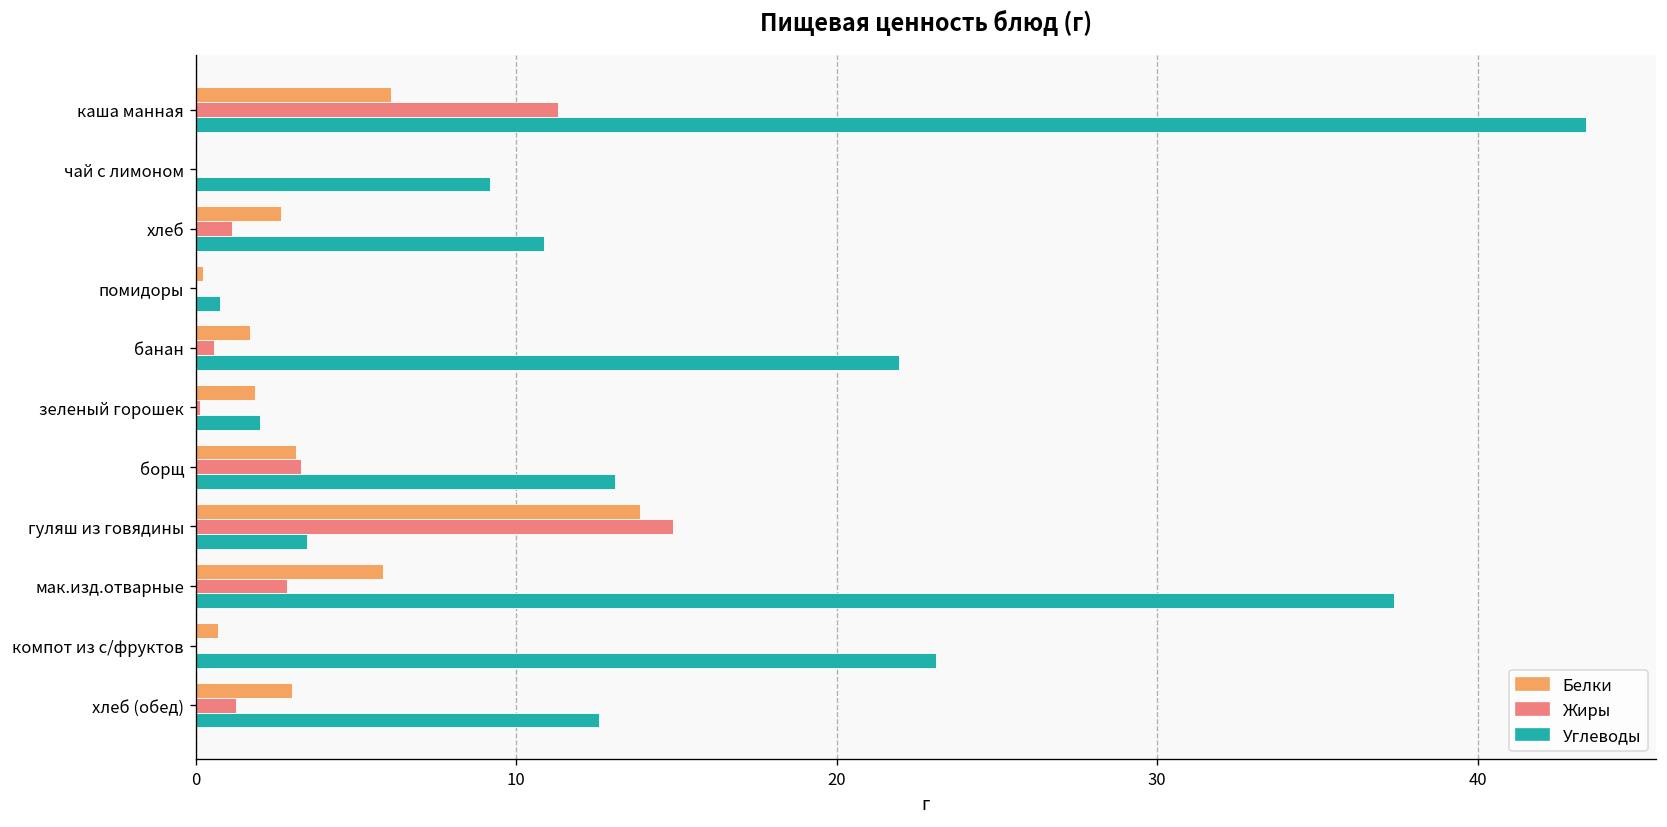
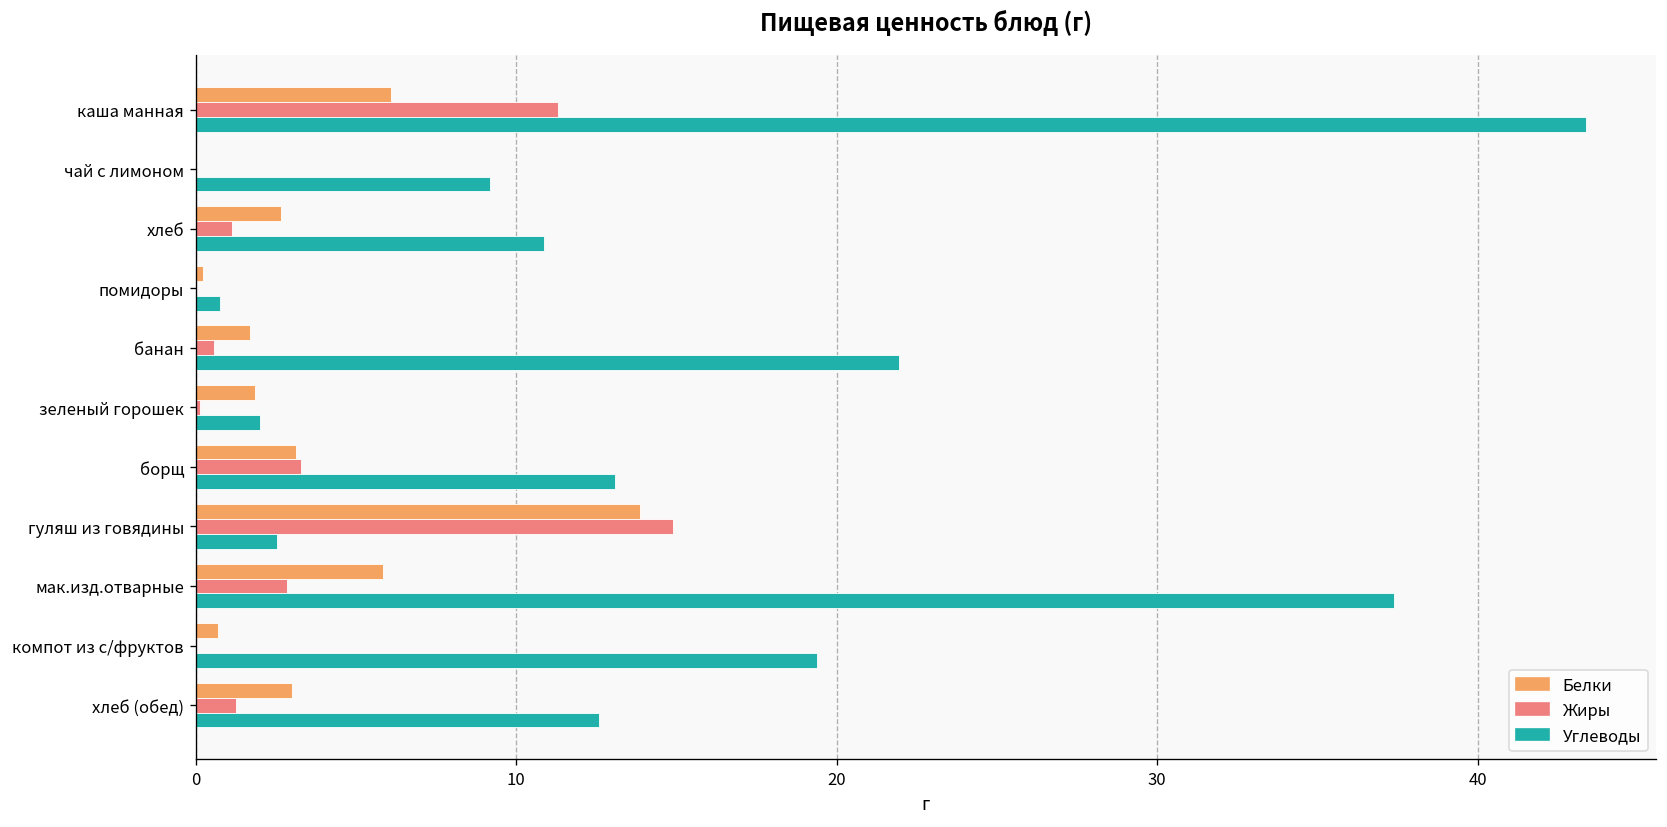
  {
    "Углеводы": {
      "каша манная": 43.4,
      "чай с лимоном": 9.2,
      "хлеб": 10.9,
      "помидоры": 0.8,
      "банан": 22.0,
      "зеленый горошек": 2.0,
      "борщ": 13.1,
-     "гуляш из говядины": 3.5,
+     "гуляш из говядины": 2.6,
      "мак.изд.отварные": 37.4,
-     "компот из с/фруктов": 23.1,
+     "компот из с/фруктов": 19.4,
      "хлеб (обед)": 12.6
    }
  }
